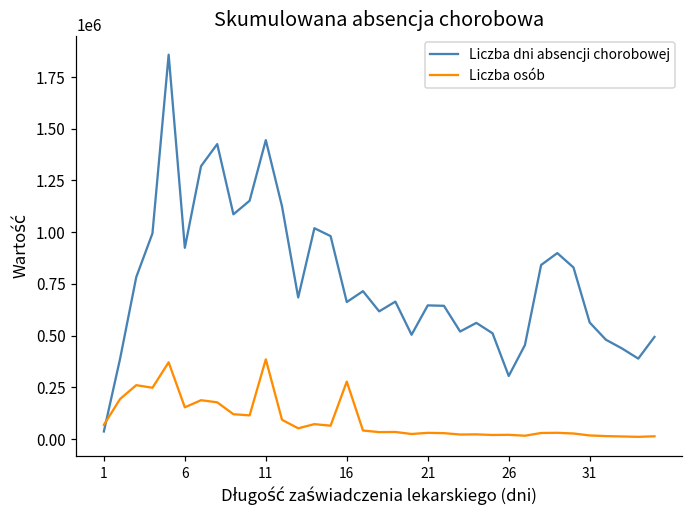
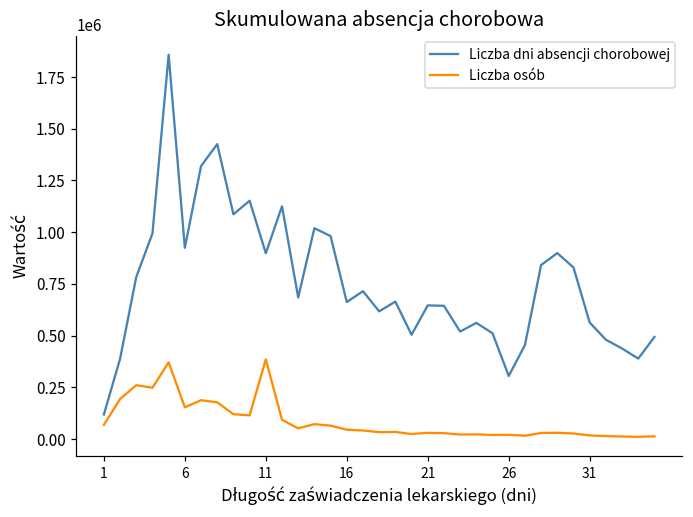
  {
    "Liczba dni absencji chorobowej": {
-     "1": 40000,
+     "1": 120000,
      "6": 920000,
-     "11": 1450000,
+     "11": 900000,
      "16": 660000,
      "21": 650000,
      "26": 310000,
      "31": 560000
    },
    "Liczba osób": {
      "1": 70000,
      "6": 150000,
      "11": 390000,
-     "16": 280000,
+     "16": 50000,
      "21": 30000,
      "26": 20000,
      "31": 20000
    }
  }
